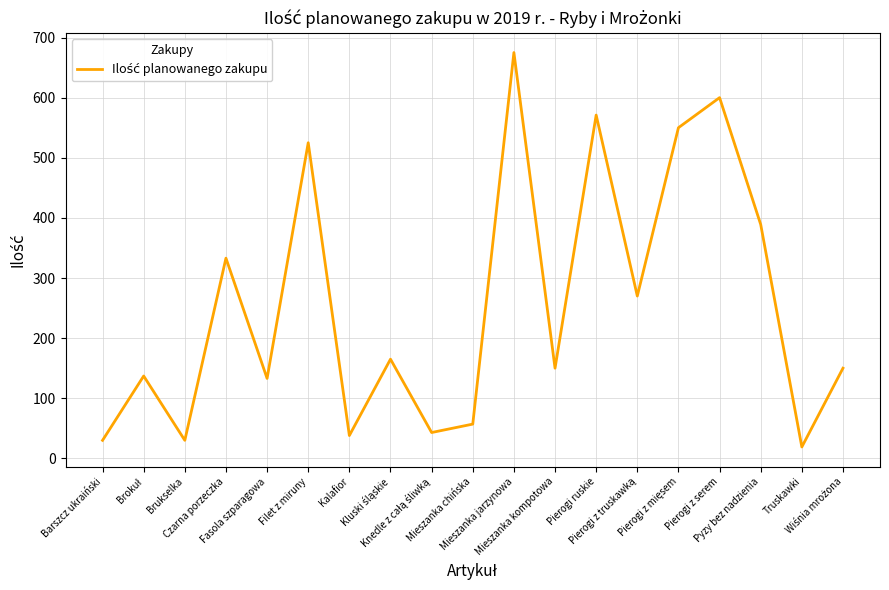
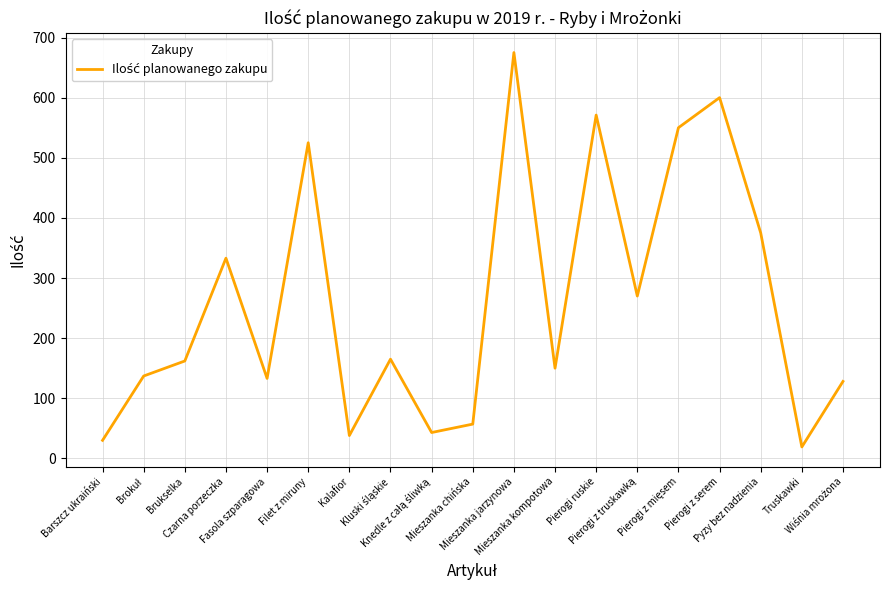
  {
    "Barszcz ukraiński": 30,
    "Brokuł": 140,
-   "Brukselka": 30,
+   "Brukselka": 160,
    "Czarna porzeczka": 330,
    "Fasola szparagowa": 130,
    "Filet z miruny": 530,
    "Kalafior": 40,
    "Kluski śląskie": 170,
    "Knedle z całą śliwką": 40,
    "Mieszanka chińska": 60,
    "Mieszanka jarzynowa": 680,
    "Mieszanka kompotowa": 150,
    "Pierogi ruskie": 570,
    "Pierogi z truskawką": 270,
    "Pierogi z mięsem": 550,
    "Pierogi z serem": 600,
-   "Pyzy bez nadzienia": 390,
+   "Pyzy bez nadzienia": 380,
    "Truskawki": 20,
-   "Wiśnia mrożona": 150
+   "Wiśnia mrożona": 130
  }
